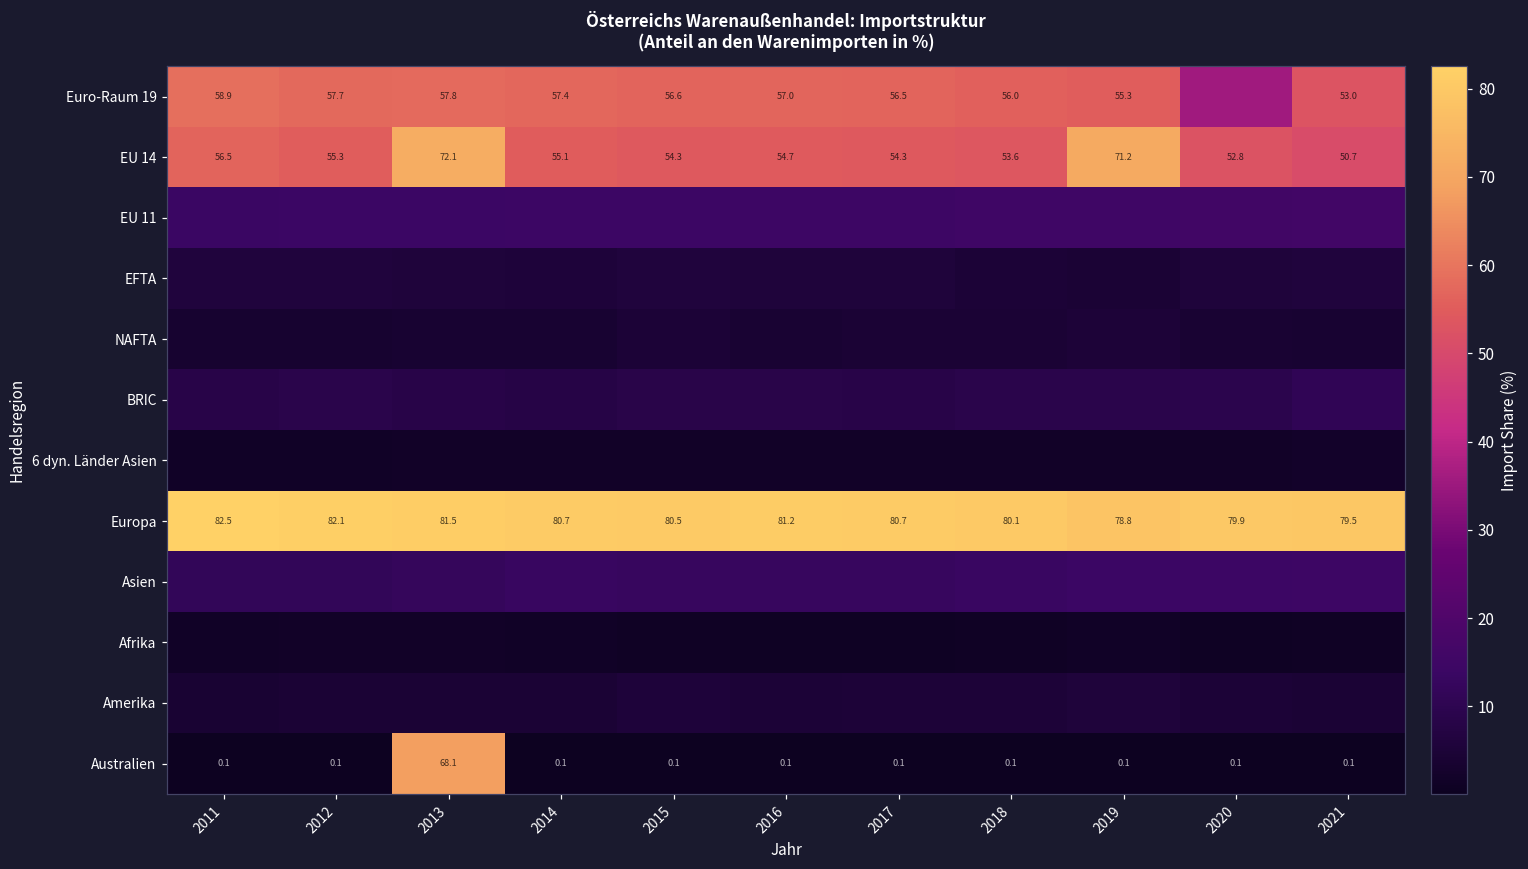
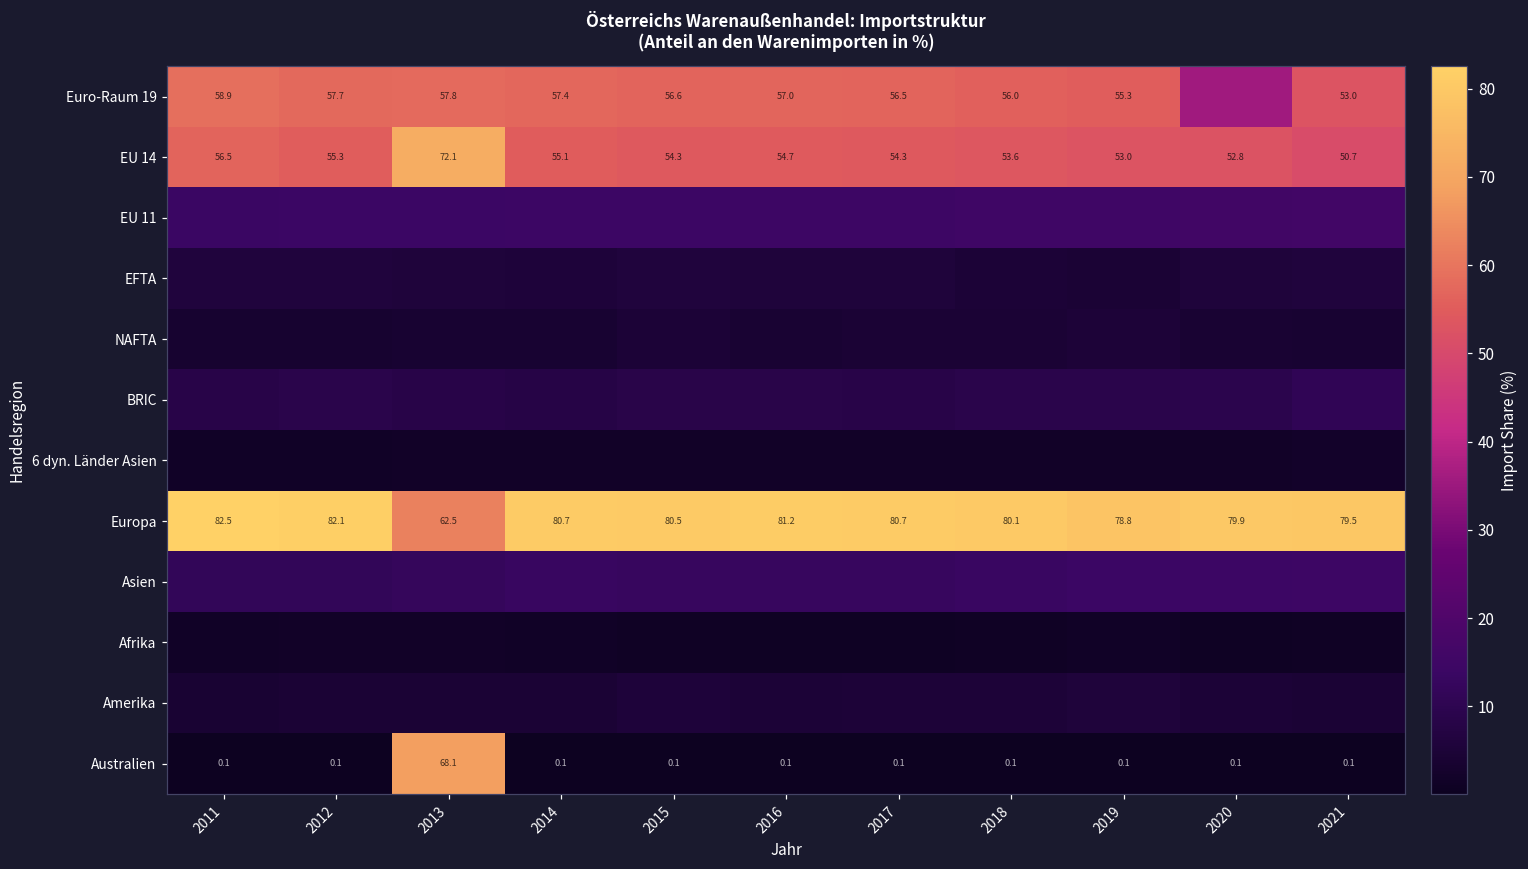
  {
    "Euro-Raum 19": {
      "2011": 58.9,
      "2012": 57.7,
      "2013": 57.8,
      "2014": 57.4,
      "2015": 56.6,
      "2016": 57.0,
      "2017": 56.5,
      "2018": 56.0,
      "2019": 55.3,
      "2021": 53.0
    },
    "EU 14": {
      "2011": 56.5,
      "2012": 55.3,
      "2013": 72.1,
      "2014": 55.1,
      "2015": 54.3,
      "2016": 54.7,
      "2017": 54.3,
      "2018": 53.6,
-     "2019": 71.2,
+     "2019": 53.0,
      "2020": 52.8,
      "2021": 50.7
    },
    "Europa": {
      "2011": 82.5,
      "2012": 82.1,
-     "2013": 81.5,
+     "2013": 62.5,
      "2014": 80.7,
      "2015": 80.5,
      "2016": 81.2,
      "2017": 80.7,
      "2018": 80.1,
      "2019": 78.8,
      "2020": 79.9,
      "2021": 79.5
    },
    "Australien": {
      "2011": 0.1,
      "2012": 0.1,
      "2013": 68.1,
      "2014": 0.1,
      "2015": 0.1,
      "2016": 0.1,
      "2017": 0.1,
      "2018": 0.1,
      "2019": 0.1,
      "2020": 0.1,
      "2021": 0.1
    }
  }
